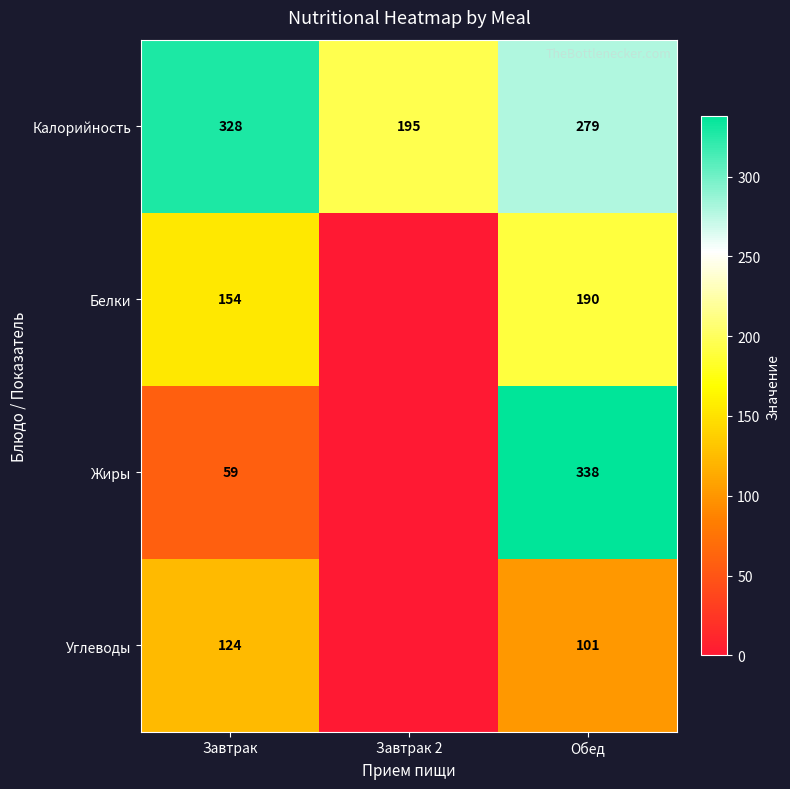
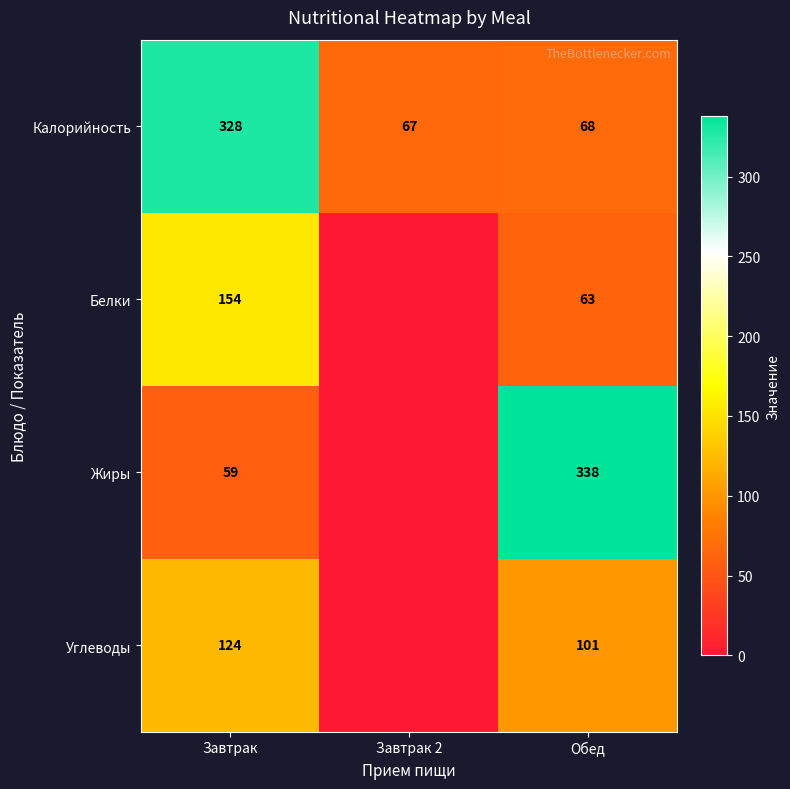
  {
    "Калорийность": {
      "Завтрак": 328,
-     "Завтрак 2": 195,
-     "Обед": 279
+     "Завтрак 2": 67,
+     "Обед": 68
    },
    "Белки": {
      "Завтрак": 154,
-     "Обед": 190
+     "Обед": 63
    },
    "Жиры": {
      "Завтрак": 59,
      "Обед": 338
    },
    "Углеводы": {
      "Завтрак": 124,
      "Обед": 101
    }
  }
